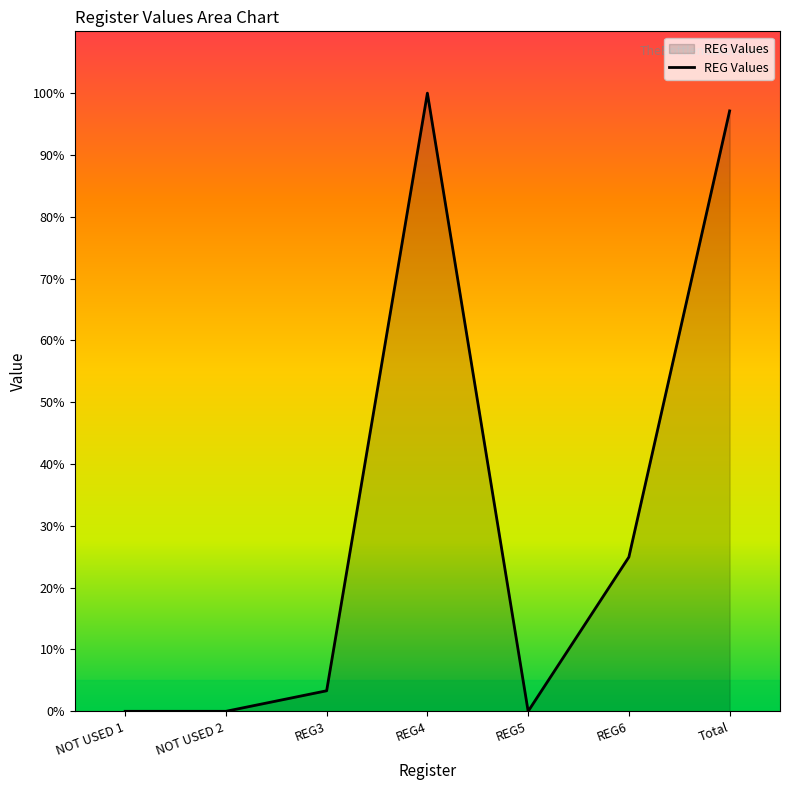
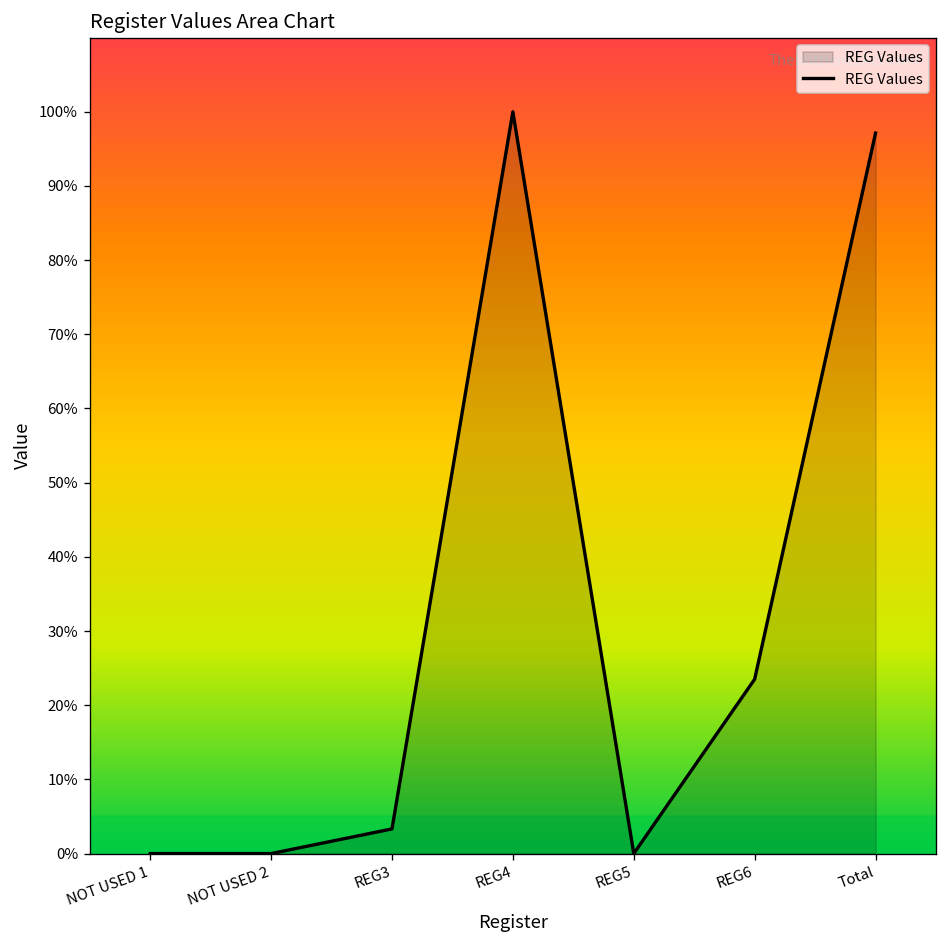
  {
    "REG4": "100%",
-   "REG6": "25%",
+   "REG6": "24%",
    "Total": "97%"
  }
